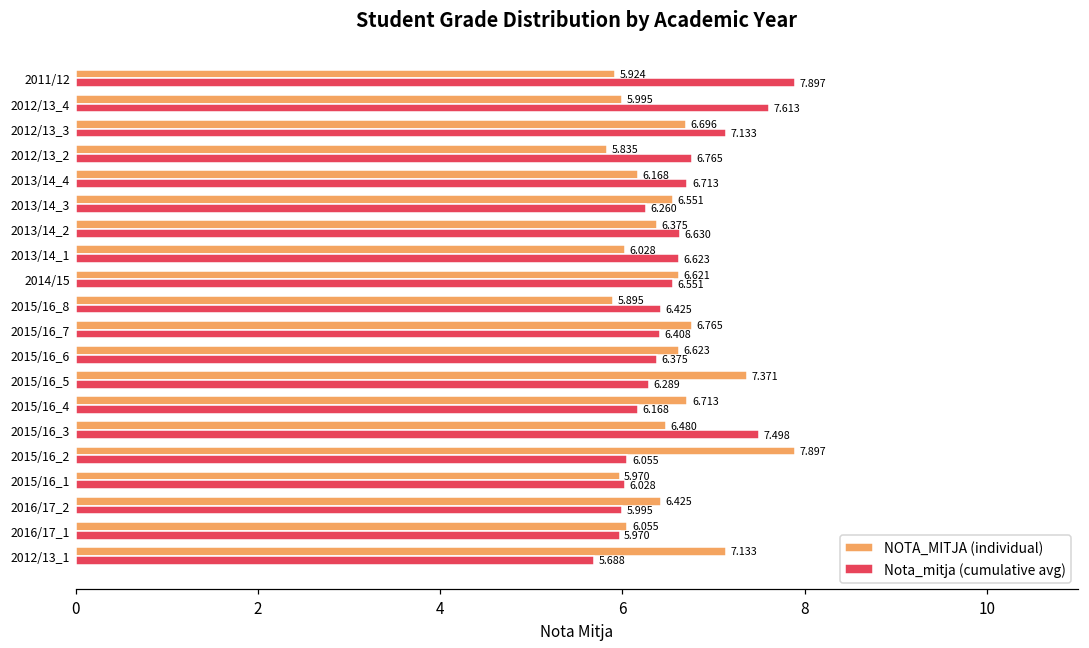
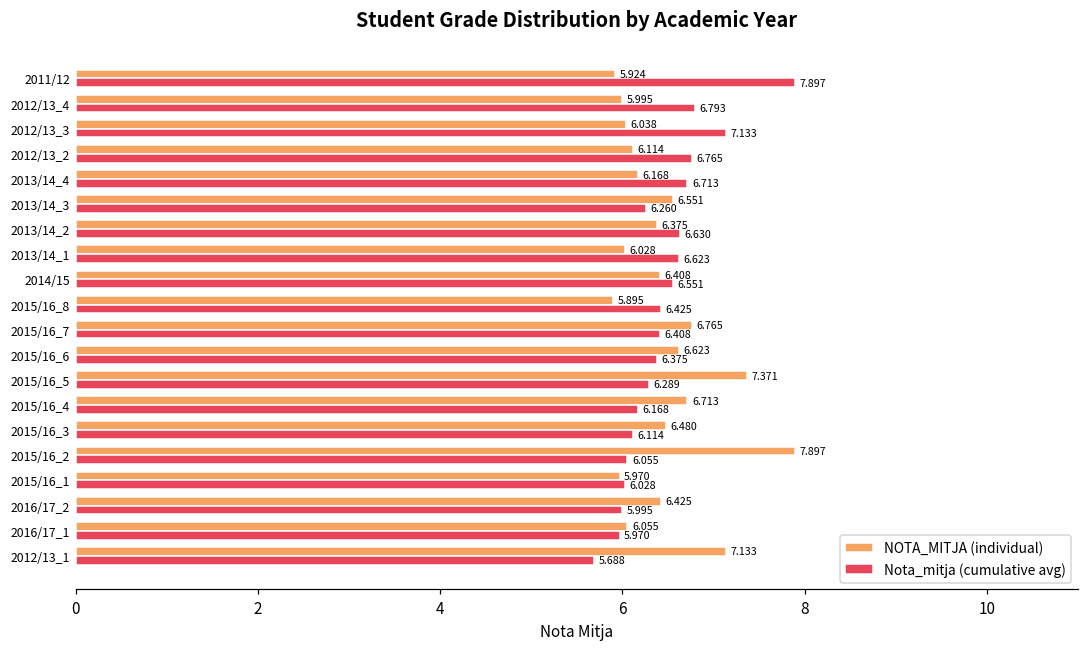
  {
    "NOTA_MITJA (individual)": {
      "2011/12": 5.924,
      "2012/13_4": 5.995,
-     "2012/13_3": 6.696,
-     "2012/13_2": 5.835,
+     "2012/13_3": 6.038,
+     "2012/13_2": 6.114,
      "2013/14_4": 6.168,
      "2013/14_3": 6.551,
      "2013/14_2": 6.375,
      "2013/14_1": 6.028,
-     "2014/15": 6.621,
+     "2014/15": 6.408,
      "2015/16_8": 5.895,
      "2015/16_7": 6.765,
      "2015/16_6": 6.623,
      "2015/16_5": 7.371,
      "2015/16_4": 6.713,
      "2015/16_3": 6.480,
      "2015/16_2": 7.897,
      "2016/17_2": 6.425,
      "2016/17_1": 6.055,
      "2012/13_1": 7.133
    },
    "Nota_mitja (cumulative avg)": {
      "2011/12": 7.897,
-     "2012/13_4": 7.613,
+     "2012/13_4": 6.793,
      "2012/13_3": 7.133,
      "2012/13_2": 6.765,
      "2013/14_4": 6.713,
      "2013/14_3": 6.260,
      "2013/14_2": 6.630,
      "2013/14_1": 6.623,
      "2015/16_8": 6.425,
      "2015/16_7": 6.408,
      "2015/16_6": 6.375,
      "2015/16_5": 6.289,
      "2015/16_4": 6.168,
-     "2015/16_3": 7.498,
+     "2015/16_3": 6.114,
      "2015/16_2": 6.055,
      "2016/17_2": 5.995,
      "2016/17_1": 5.970,
      "2012/13_1": 5.688
    }
  }
